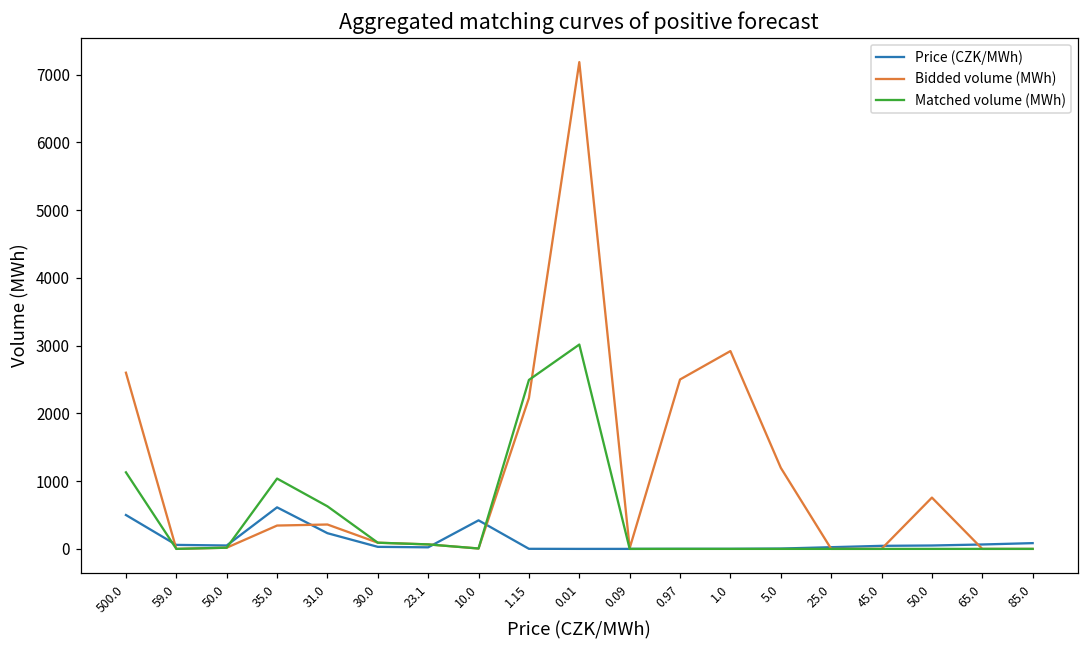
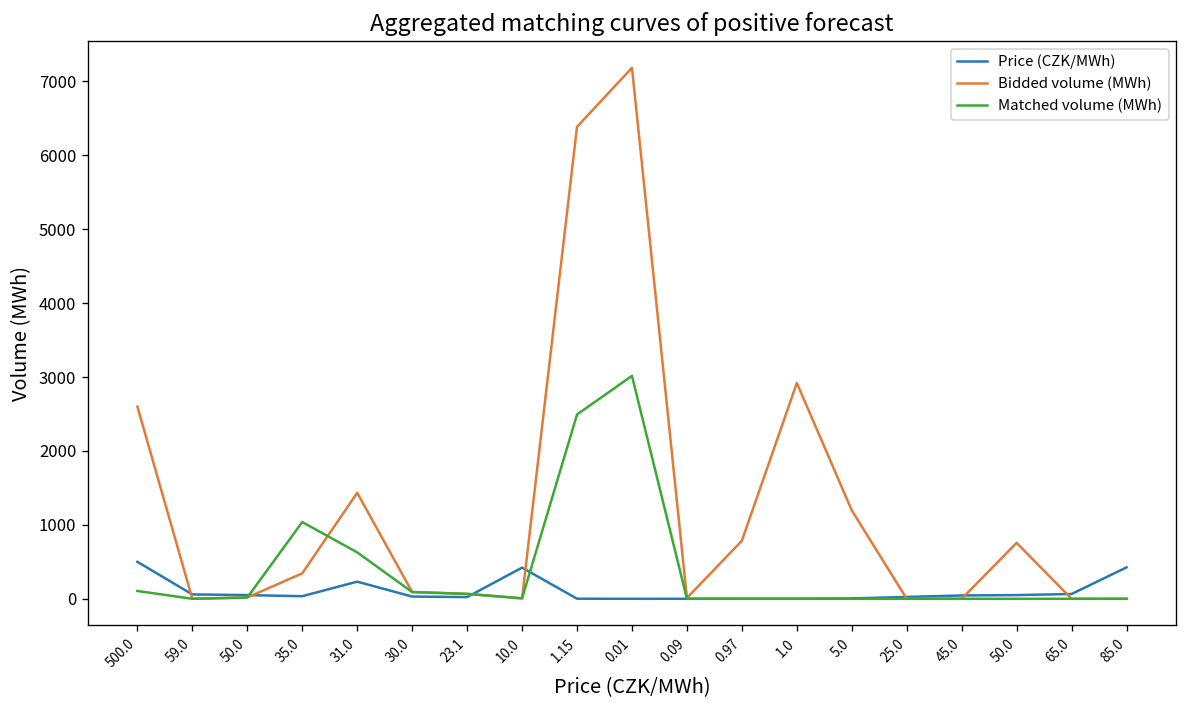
  {
    "Price (CZK/MWh)": {
      "500.0": 500,
      "59.0": 100,
-     "35.0": 600,
+     "35.0": 0,
      "31.0": 200,
      "30.0": 0,
      "23.1": 0,
      "10.0": 400,
      "1.15": 0,
      "0.01": 0,
      "45.0": 0,
      "65.0": 100,
-     "85.0": 100
+     "85.0": 400
    },
    "Bidded volume (MWh)": {
      "500.0": 2600,
      "35.0": 300,
-     "31.0": 400,
-     "1.15": 2200,
+     "31.0": 1400,
+     "1.15": 6400,
      "0.01": 7200,
-     "0.97": 2500,
+     "0.97": 800,
      "1.0": 2900,
      "5.0": 1200
    },
    "Matched volume (MWh)": {
-     "500.0": 1100,
+     "500.0": 100,
      "35.0": 1000,
      "31.0": 600,
      "1.15": 2500,
      "0.01": 3000
    }
  }
